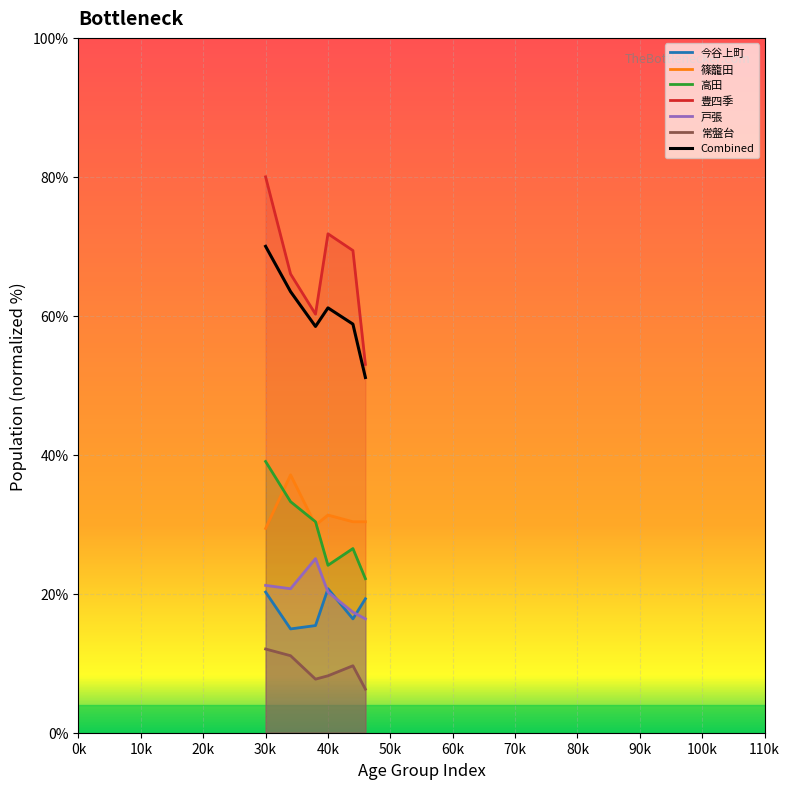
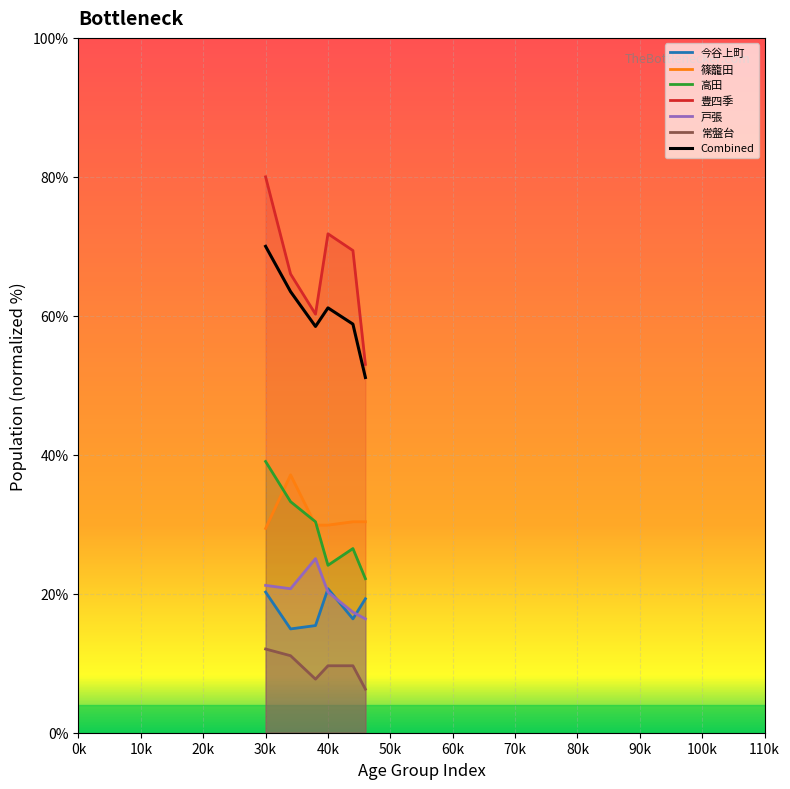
  {
    "今谷上町": {
      "30k": "20%",
      "40k": "21%"
    },
    "篠籠田": {
      "30k": "29%",
-     "40k": "31%"
+     "40k": "30%"
    },
    "高田": {
      "30k": "39%",
      "40k": "24%"
    },
    "豊四季": {
      "30k": "80%",
      "40k": "72%"
    },
    "戸張": {
      "30k": "21%",
      "40k": "20%"
    },
    "常盤台": {
      "30k": "12%",
-     "40k": "8%"
+     "40k": "10%"
    },
    "Combined": {
      "30k": "70%",
      "40k": "61%"
    }
  }
